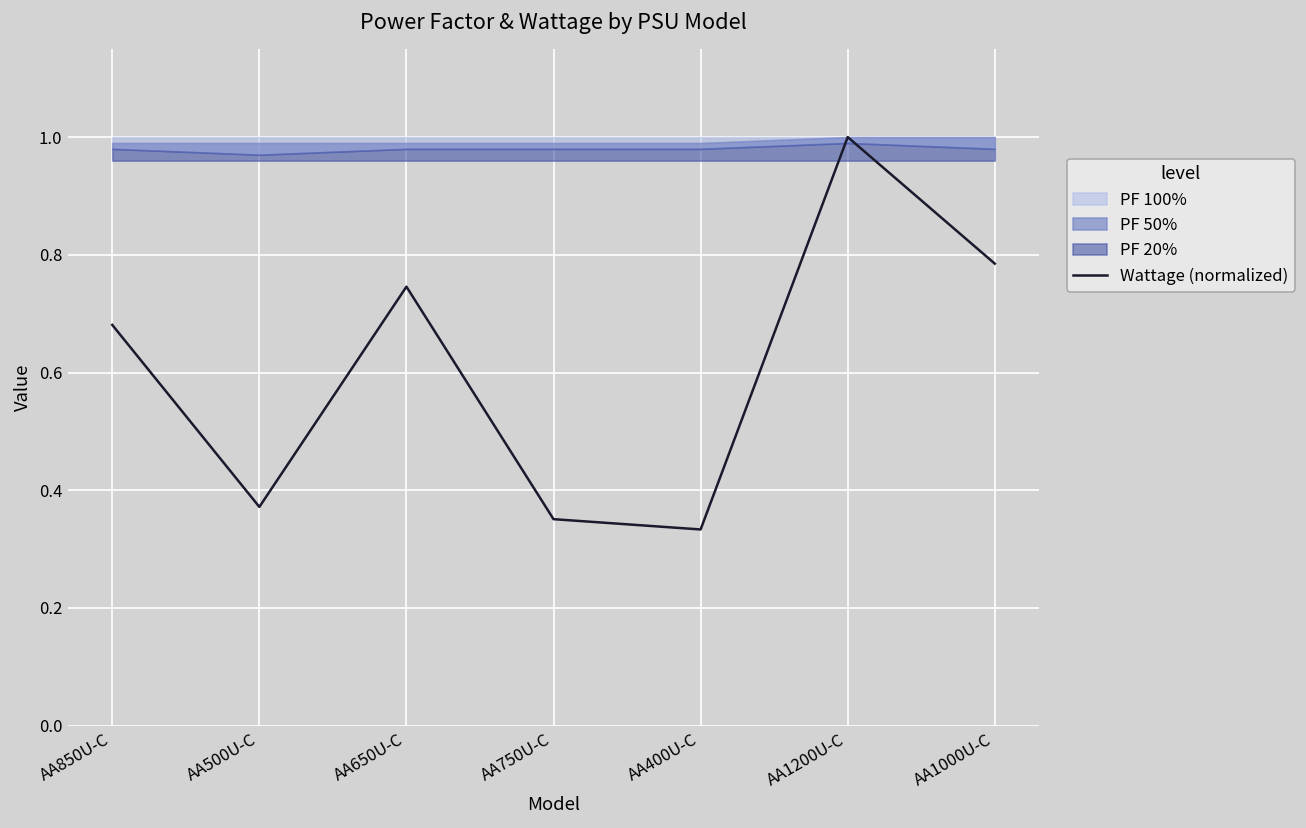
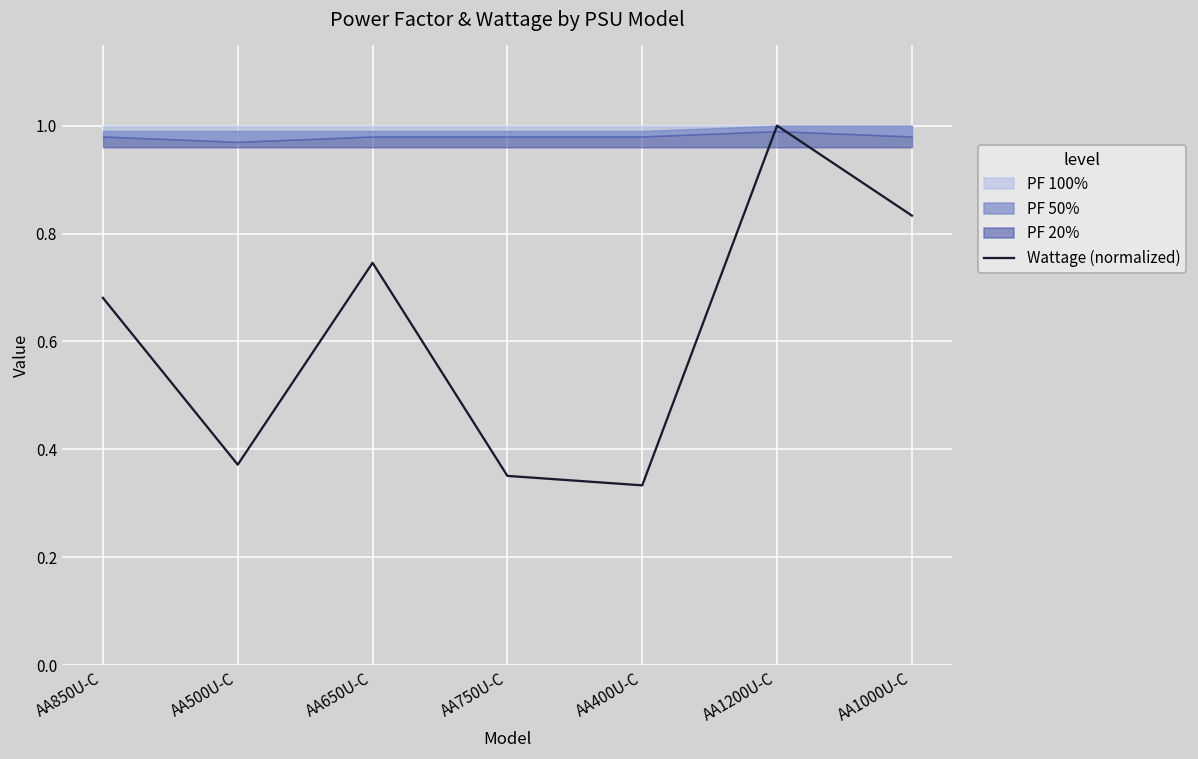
  {
    "Wattage (normalized)": {
      "AA850U-C": 0.68,
      "AA500U-C": 0.37,
      "AA650U-C": 0.75,
      "AA750U-C": 0.35,
      "AA400U-C": 0.33,
-     "AA1000U-C": 0.79
+     "AA1000U-C": 0.83
    }
  }
